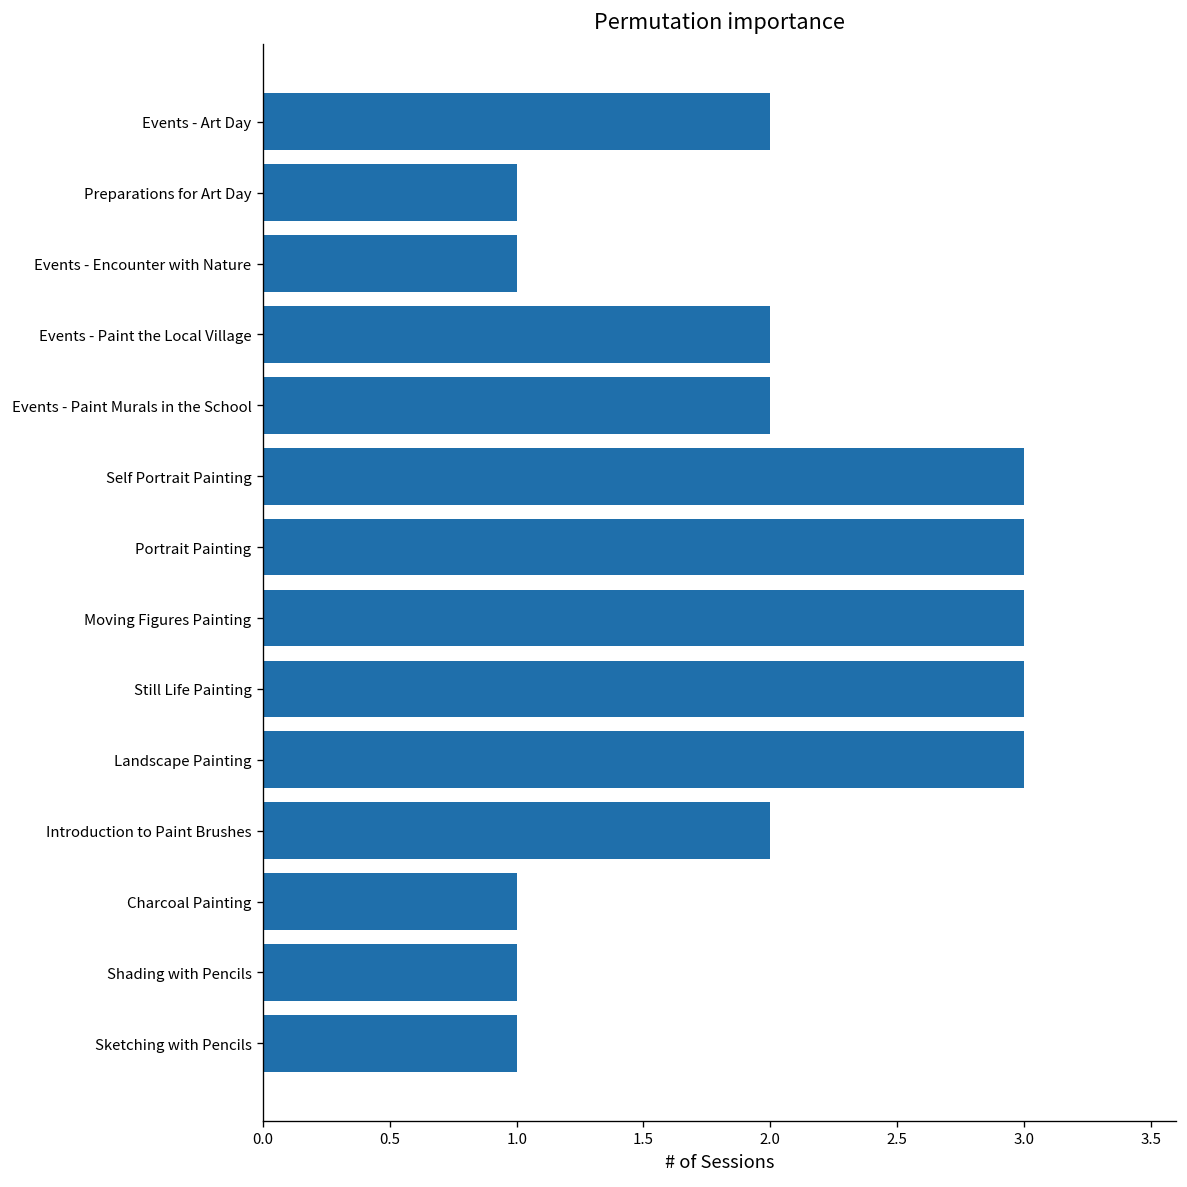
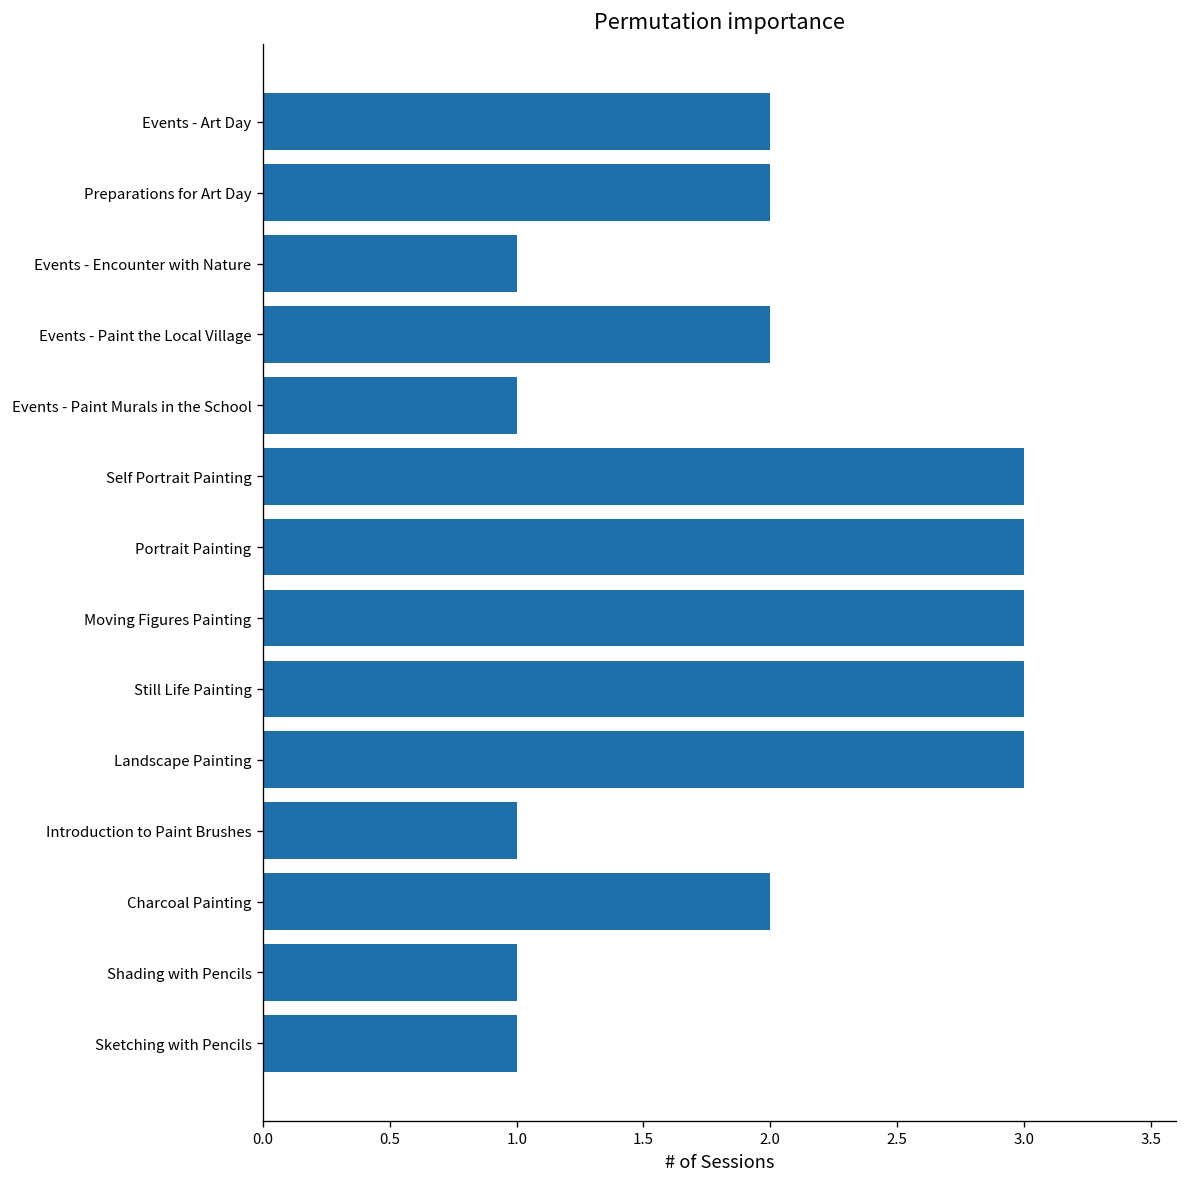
  {
    "Events - Art Day": 2,
-   "Preparations for Art Day": 1,
+   "Preparations for Art Day": 2,
    "Events - Encounter with Nature": 1,
    "Events - Paint the Local Village": 2,
-   "Events - Paint Murals in the School": 2,
+   "Events - Paint Murals in the School": 1,
    "Self Portrait Painting": 3,
    "Portrait Painting": 3,
    "Moving Figures Painting": 3,
    "Still Life Painting": 3,
    "Landscape Painting": 3,
-   "Introduction to Paint Brushes": 2,
-   "Charcoal Painting": 1,
+   "Introduction to Paint Brushes": 1,
+   "Charcoal Painting": 2,
    "Shading with Pencils": 1,
    "Sketching with Pencils": 1
  }
